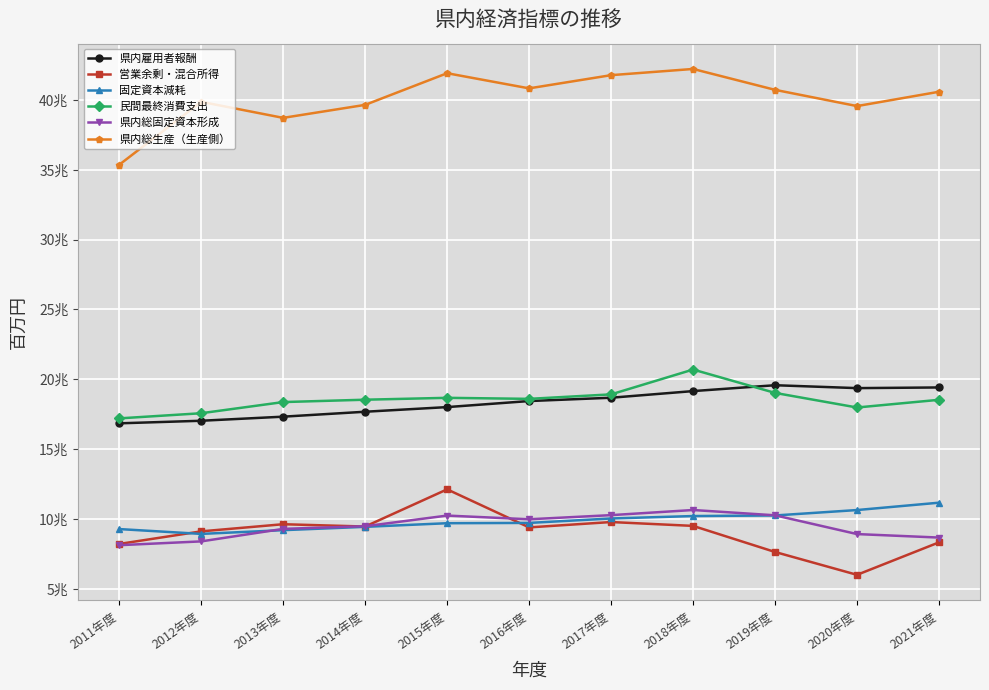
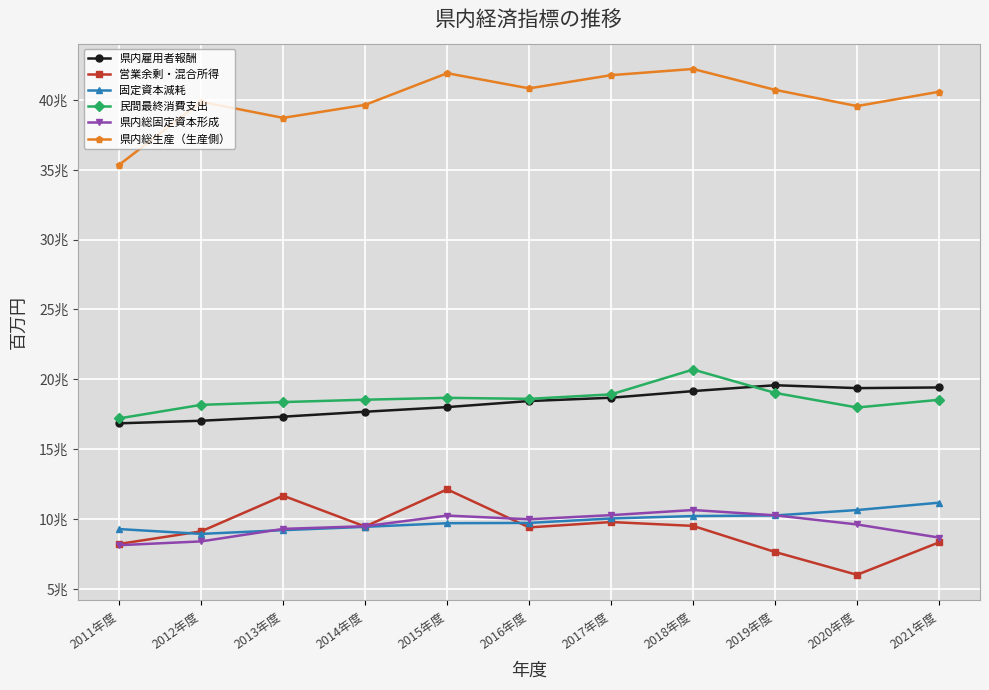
  {
    "県内雇用者報酬": {
      "2011年度": "16.9兆",
      "2012年度": "17.0兆",
      "2013年度": "17.3兆",
      "2014年度": "17.7兆",
      "2015年度": "18.0兆",
      "2017年度": "18.7兆",
      "2018年度": "19.2兆",
      "2019年度": "19.6兆",
      "2020年度": "19.4兆",
      "2021年度": "19.4兆"
    },
    "営業余剰・混合所得": {
-     "2013年度": "9.6兆",
+     "2013年度": "11.7兆",
      "2015年度": "12.1兆",
      "2016年度": "9.4兆",
      "2017年度": "9.8兆",
      "2018年度": "9.5兆",
      "2019年度": "7.6兆",
      "2020年度": "6.0兆",
      "2021年度": "8.3兆"
    },
    "固定資本減耗": {
      "2011年度": "9.3兆",
      "2015年度": "9.7兆",
      "2016年度": "9.7兆",
      "2017年度": "10.0兆",
      "2018年度": "10.2兆",
      "2020年度": "10.6兆",
      "2021年度": "11.2兆"
    },
    "民間最終消費支出": {
      "2011年度": "17.2兆",
-     "2012年度": "17.6兆",
+     "2012年度": "18.2兆",
      "2013年度": "18.4兆",
      "2014年度": "18.5兆",
      "2015年度": "18.7兆",
      "2017年度": "18.9兆",
      "2018年度": "20.7兆",
      "2019年度": "19.0兆",
      "2020年度": "18.0兆",
      "2021年度": "18.5兆"
    },
    "県内総固定資本形成": {
      "2012年度": "8.4兆",
      "2015年度": "10.2兆",
      "2016年度": "10.0兆",
      "2017年度": "10.3兆",
      "2018年度": "10.6兆",
-     "2020年度": "8.9兆",
+     "2020年度": "9.6兆",
      "2021年度": "8.7兆"
    },
    "県内総生産（生産側）": {
      "2011年度": "35.4兆",
      "2013年度": "38.7兆",
      "2014年度": "39.6兆",
      "2015年度": "41.9兆",
      "2016年度": "40.8兆",
      "2017年度": "41.8兆",
      "2018年度": "42.2兆",
      "2019年度": "40.7兆",
      "2020年度": "39.6兆",
      "2021年度": "40.6兆"
    }
  }
